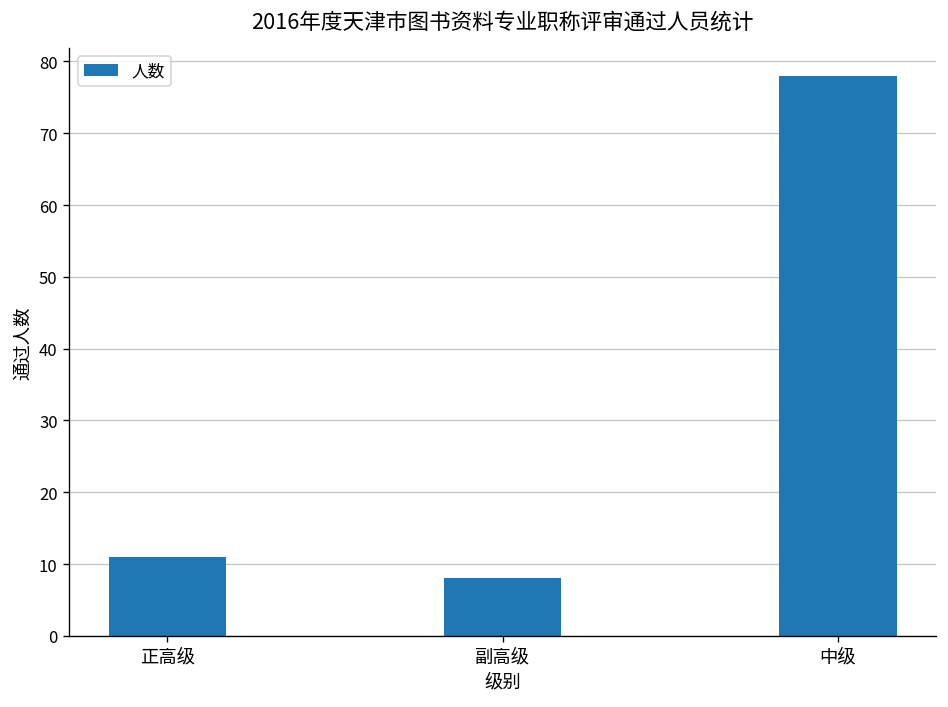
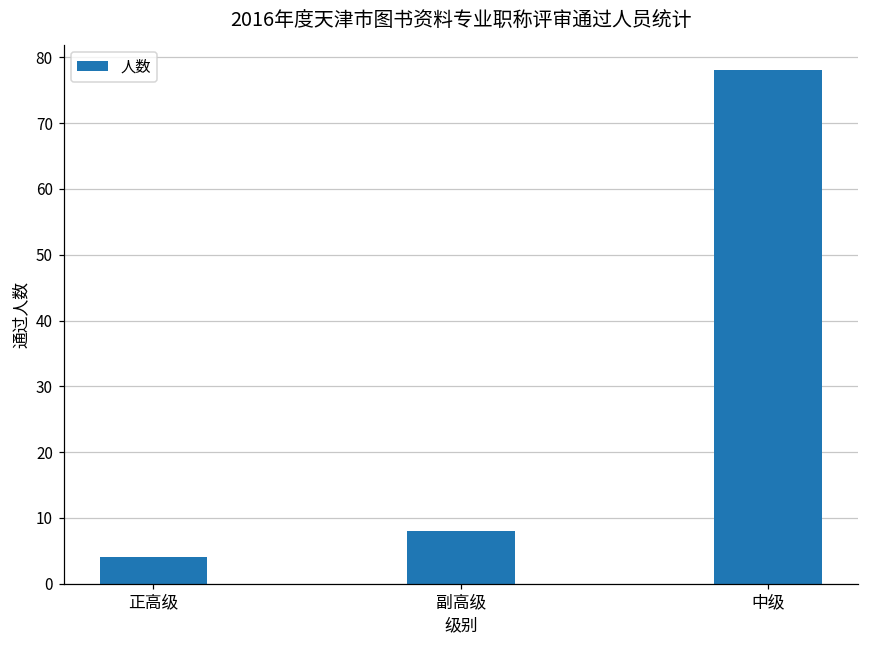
  {
-   "正高级": 11,
+   "正高级": 4,
    "副高级": 8,
    "中级": 78
  }
